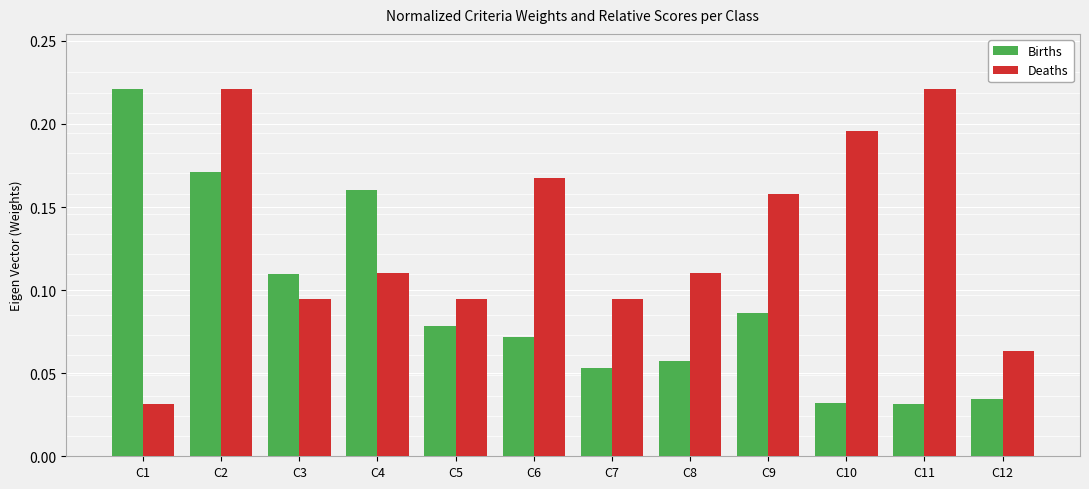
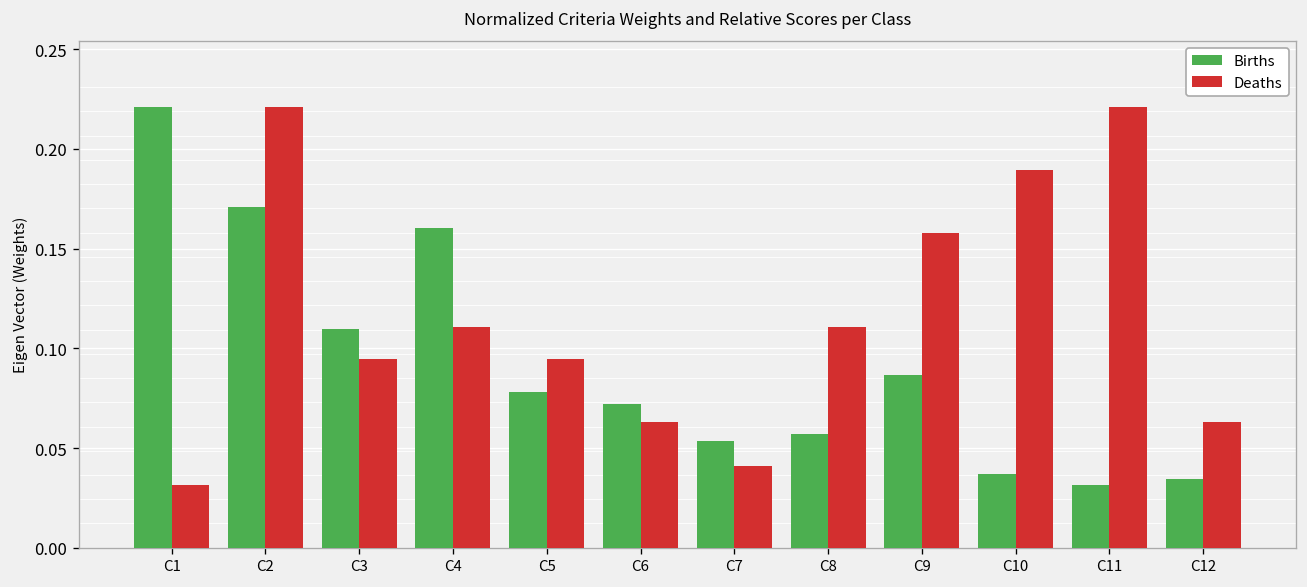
  {
    "Births": {
      "C1": 0.221,
      "C2": 0.171,
      "C3": 0.110,
      "C4": 0.160,
      "C5": 0.078,
      "C6": 0.072,
      "C7": 0.053,
      "C8": 0.057,
      "C9": 0.086,
-     "C10": 0.032,
+     "C10": 0.037,
      "C11": 0.032,
      "C12": 0.035
    },
    "Deaths": {
      "C1": 0.032,
      "C2": 0.221,
      "C3": 0.095,
      "C4": 0.111,
      "C5": 0.095,
-     "C6": 0.167,
-     "C7": 0.095,
+     "C6": 0.063,
+     "C7": 0.041,
      "C8": 0.111,
      "C9": 0.158,
-     "C10": 0.196,
+     "C10": 0.189,
      "C11": 0.221,
      "C12": 0.063
    }
  }
